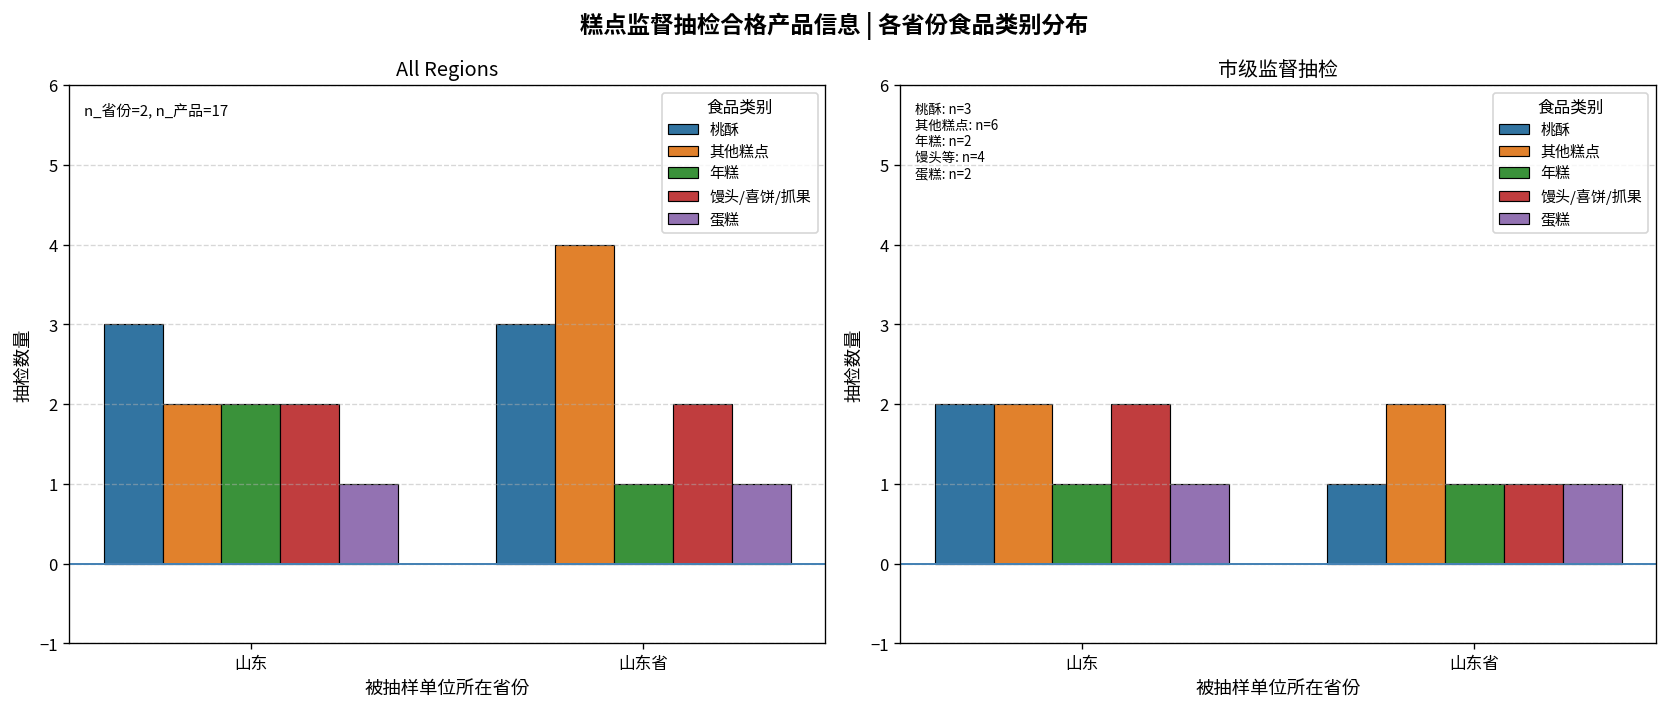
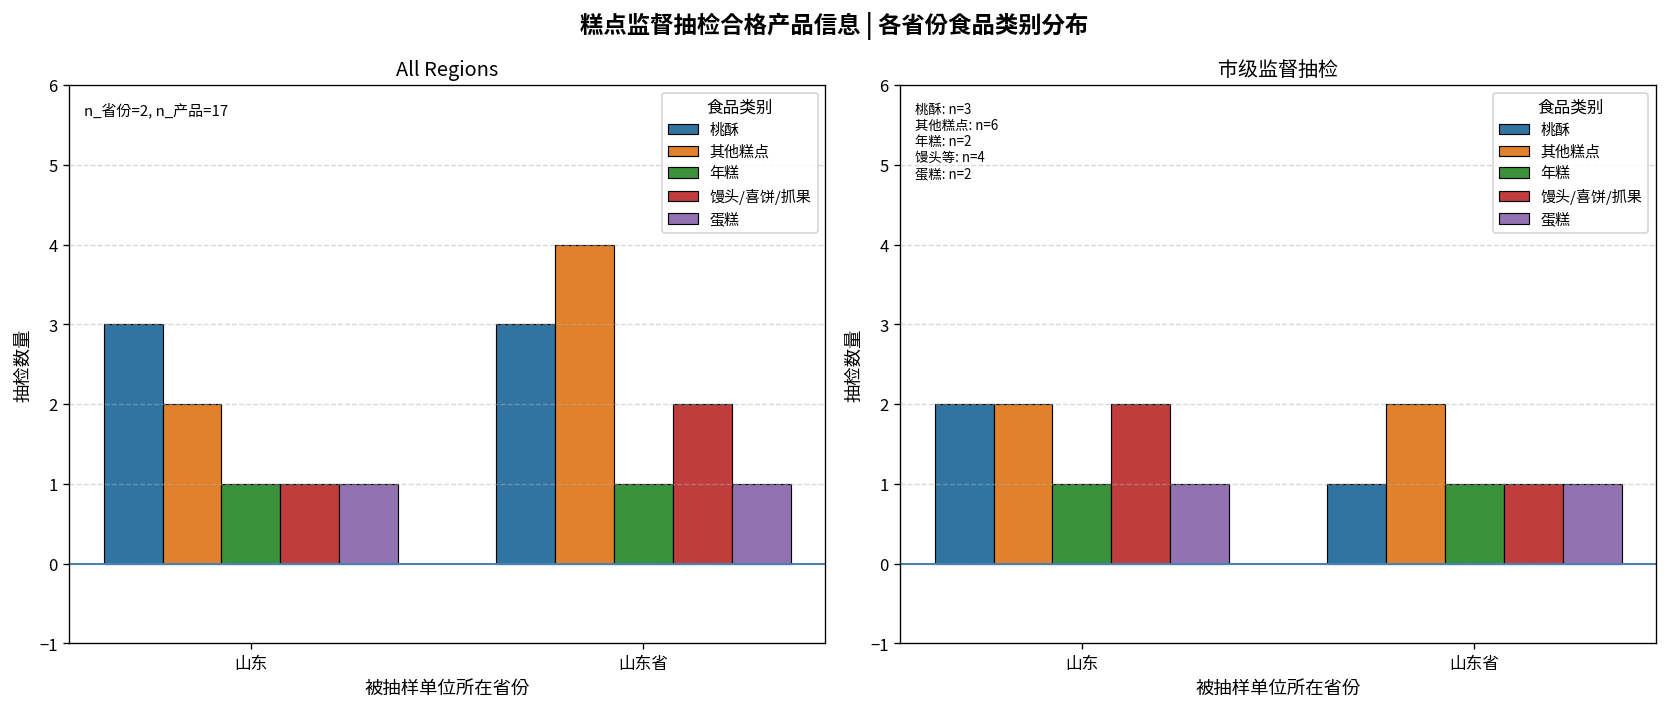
  {
    "All Regions": {
      "桃酥": {
        "山东": 3,
        "山东省": 3
      },
      "其他糕点": {
        "山东": 2,
        "山东省": 4
      },
      "年糕": {
-       "山东": 2,
+       "山东": 1,
        "山东省": 1
      },
      "馒头/喜饼/抓果": {
-       "山东": 2,
+       "山东": 1,
        "山东省": 2
      },
      "蛋糕": {
        "山东": 1,
        "山东省": 1
      }
    },
    "市级监督抽检": {
      "桃酥": {
        "山东": 2.0,
        "山东省": 1.0
      },
      "其他糕点": {
        "山东": 2.0,
        "山东省": 2.0
      },
      "年糕": {
        "山东": 1.0,
        "山东省": 1.0
      },
      "馒头/喜饼/抓果": {
        "山东": 2.0,
        "山东省": 1.0
      },
      "蛋糕": {
        "山东": 1.0,
        "山东省": 1.0
      }
    }
  }
